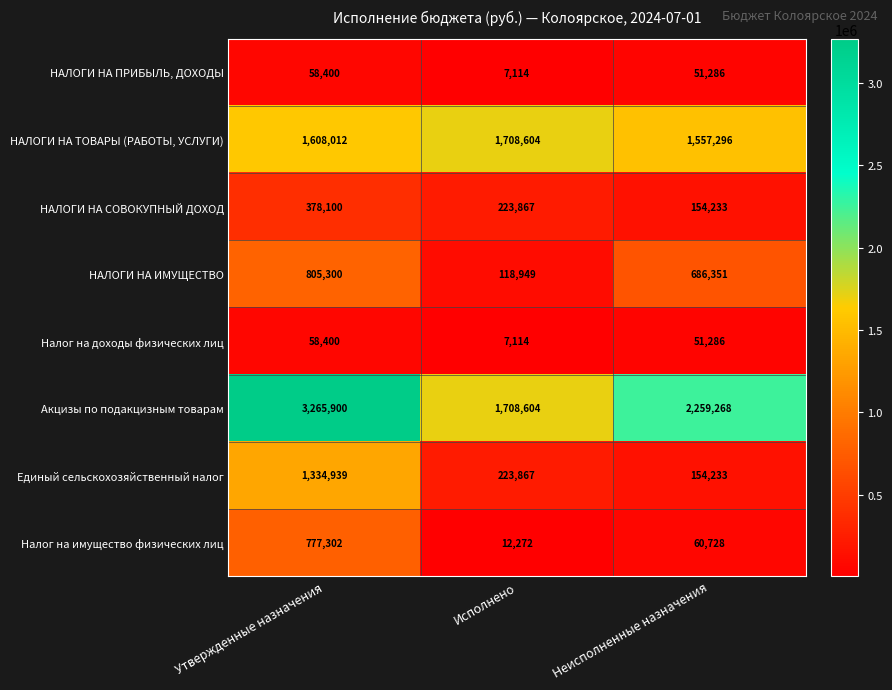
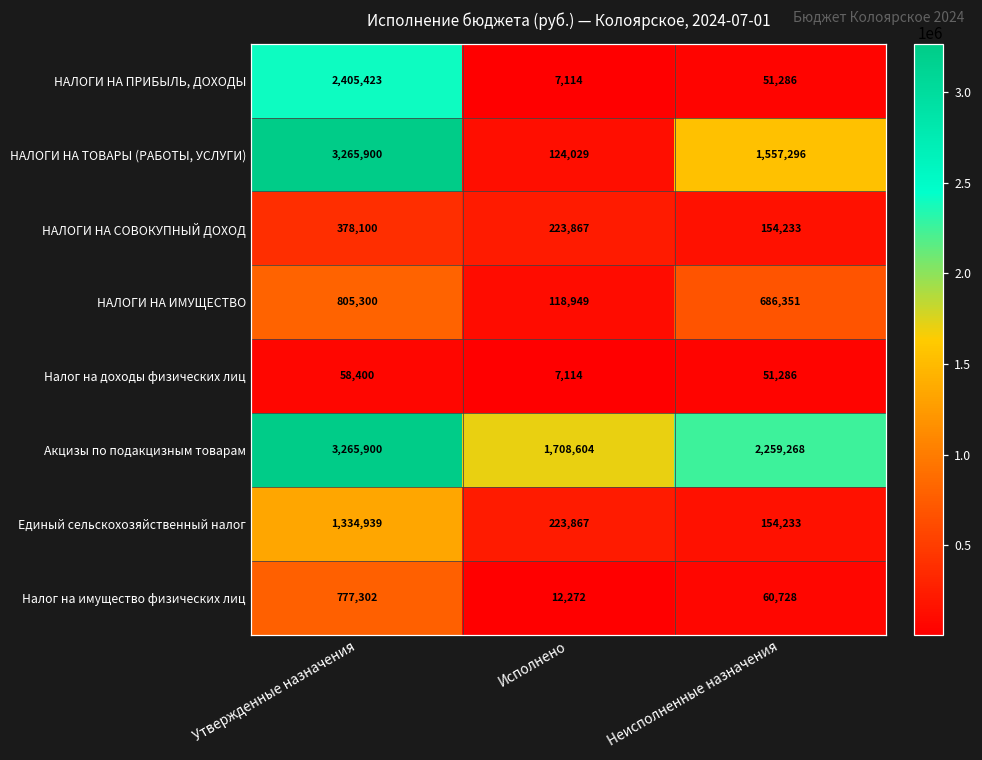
  {
    "НАЛОГИ НА ПРИБЫЛЬ, ДОХОДЫ": {
-     "Утвержденные назначения": "58,400",
+     "Утвержденные назначения": "2,405,423",
      "Исполнено": "7,114",
      "Неисполненные назначения": "51,286"
    },
    "НАЛОГИ НА ТОВАРЫ (РАБОТЫ, УСЛУГИ)": {
-     "Утвержденные назначения": "1,608,012",
-     "Исполнено": "1,708,604",
+     "Утвержденные назначения": "3,265,900",
+     "Исполнено": "124,029",
      "Неисполненные назначения": "1,557,296"
    },
    "НАЛОГИ НА СОВОКУПНЫЙ ДОХОД": {
      "Утвержденные назначения": "378,100",
      "Исполнено": "223,867",
      "Неисполненные назначения": "154,233"
    },
    "НАЛОГИ НА ИМУЩЕСТВО": {
      "Утвержденные назначения": "805,300",
      "Исполнено": "118,949",
      "Неисполненные назначения": "686,351"
    },
    "Налог на доходы физических лиц": {
      "Утвержденные назначения": "58,400",
      "Исполнено": "7,114",
      "Неисполненные назначения": "51,286"
    },
    "Акцизы по подакцизным товарам": {
      "Утвержденные назначения": "3,265,900",
      "Исполнено": "1,708,604",
      "Неисполненные назначения": "2,259,268"
    },
    "Единый сельскохозяйственный налог": {
      "Утвержденные назначения": "1,334,939",
      "Исполнено": "223,867",
      "Неисполненные назначения": "154,233"
    },
    "Налог на имущество физических лиц": {
      "Утвержденные назначения": "777,302",
      "Исполнено": "12,272",
      "Неисполненные назначения": "60,728"
    }
  }
